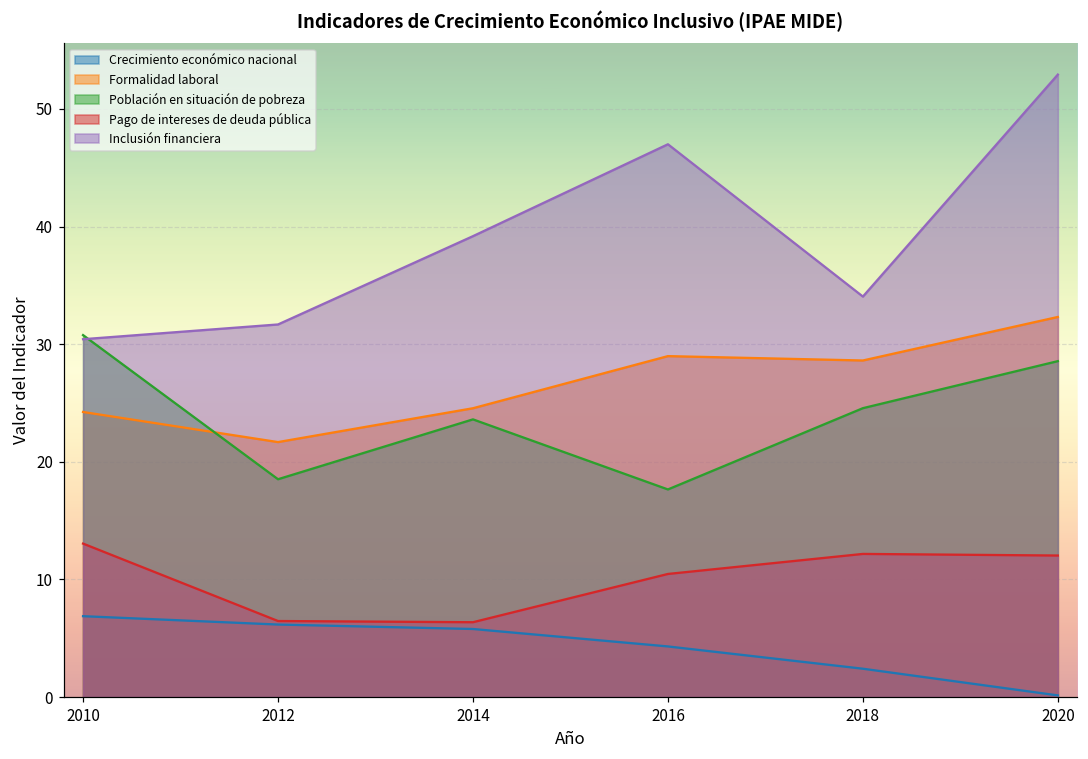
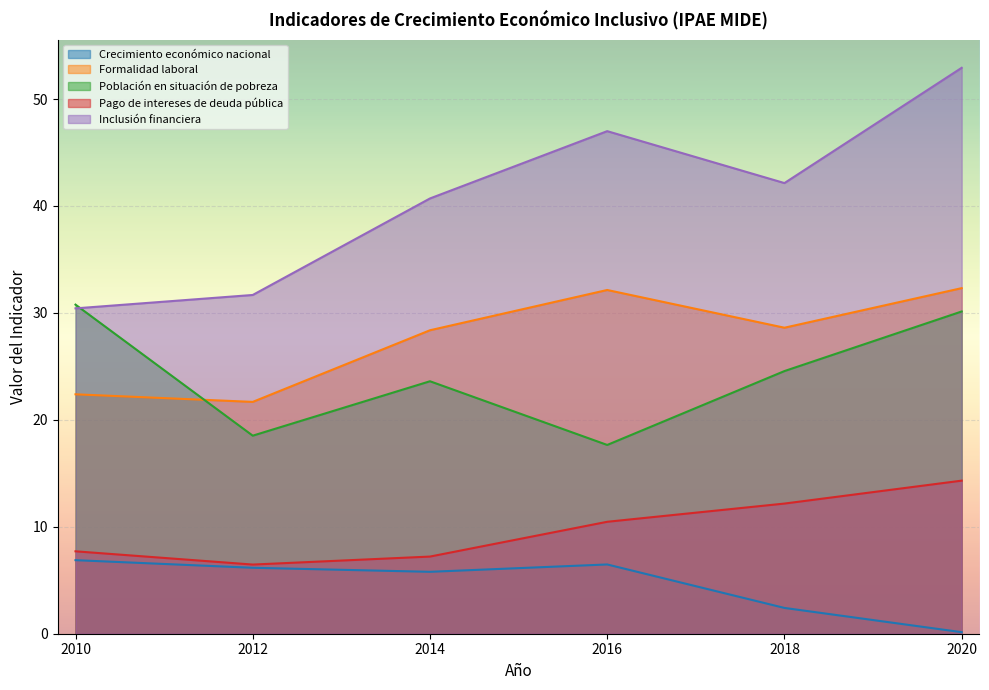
  {
    "Crecimiento económico nacional": {
      "2010": 6.9,
      "2012": 6.2,
      "2014": 5.8,
-     "2016": 4.3,
+     "2016": 6.5,
      "2018": 2.4,
      "2020": 0.1
    },
    "Formalidad laboral": {
-     "2010": 24.2,
+     "2010": 22.4,
      "2012": 21.7,
-     "2014": 24.6,
-     "2016": 29.0,
+     "2014": 28.4,
+     "2016": 32.1,
      "2018": 28.6,
      "2020": 32.3
    },
    "Población en situación de pobreza": {
      "2010": 30.8,
      "2012": 18.5,
      "2014": 23.6,
      "2016": 17.7,
      "2018": 24.6,
-     "2020": 28.6
+     "2020": 30.1
    },
    "Pago de intereses de deuda pública": {
-     "2010": 13.0,
+     "2010": 7.7,
      "2012": 6.5,
-     "2014": 6.4,
+     "2014": 7.2,
      "2016": 10.5,
      "2018": 12.2,
-     "2020": 12.0
+     "2020": 14.3
    },
    "Inclusión financiera": {
      "2010": 30.4,
      "2012": 31.7,
-     "2014": 39.2,
+     "2014": 40.7,
      "2016": 47.0,
-     "2018": 34.0,
+     "2018": 42.1,
      "2020": 52.9
    }
  }
